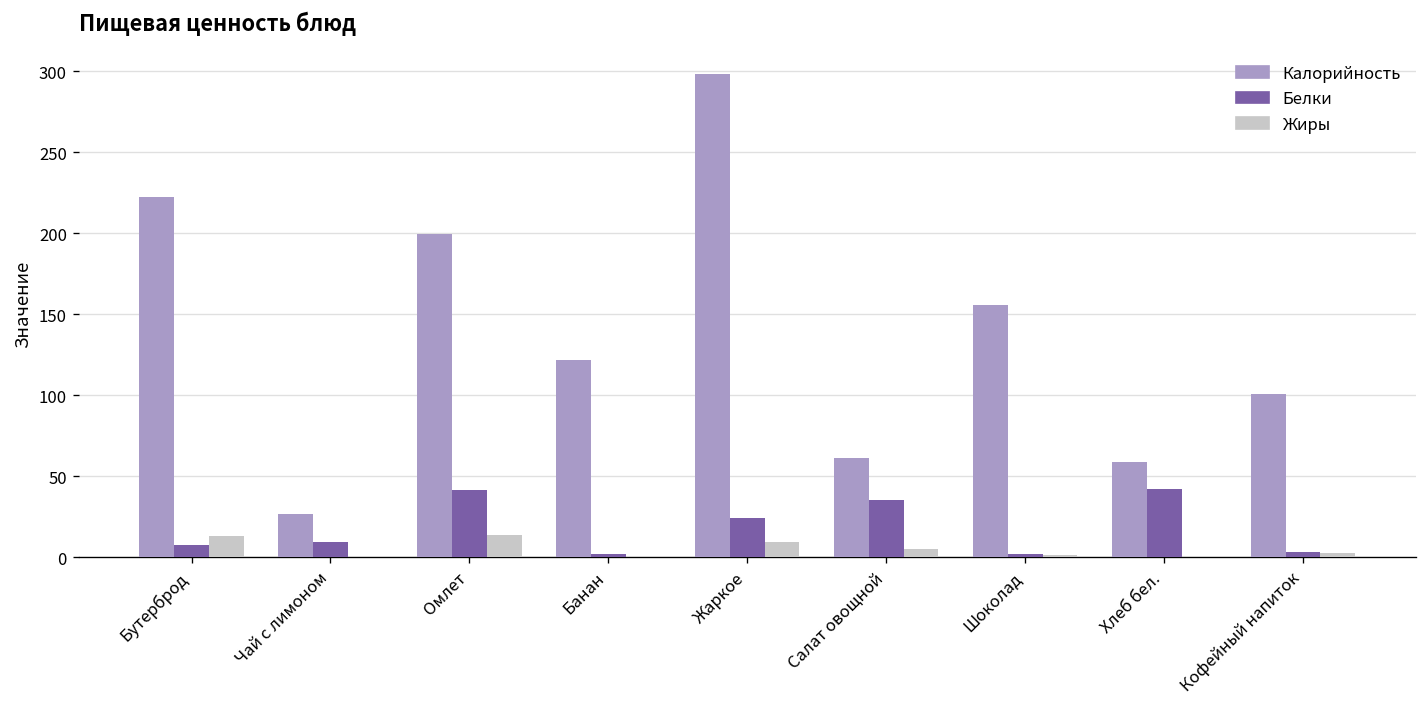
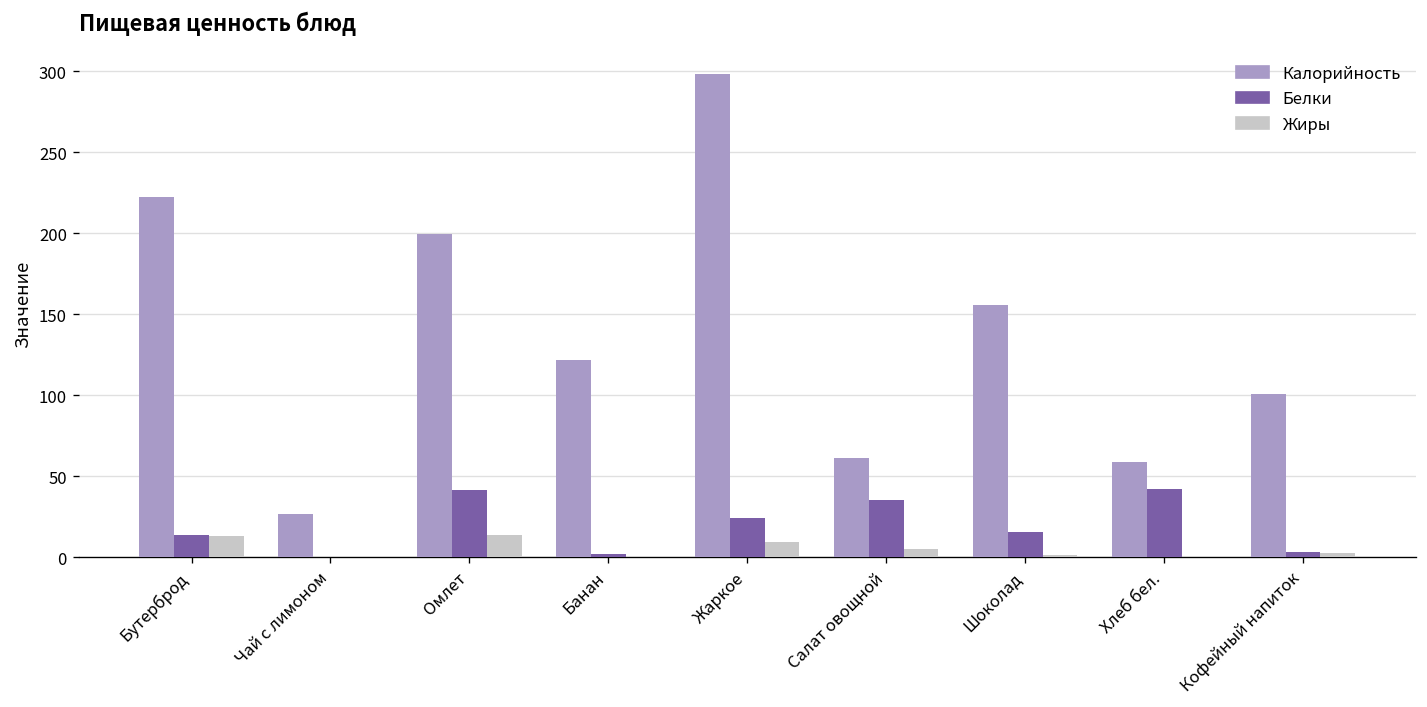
  {
    "Белки": {
-     "Бутерброд": 7,
-     "Чай с лимоном": 10,
+     "Бутерброд": 14,
+     "Чай с лимоном": 0,
      "Омлет": 41,
      "Банан": 2,
      "Жаркое": 24,
      "Салат овощной": 35,
-     "Шоколад": 2,
+     "Шоколад": 16,
      "Хлеб бел.": 43,
      "Кофейный напиток": 3
    }
  }
